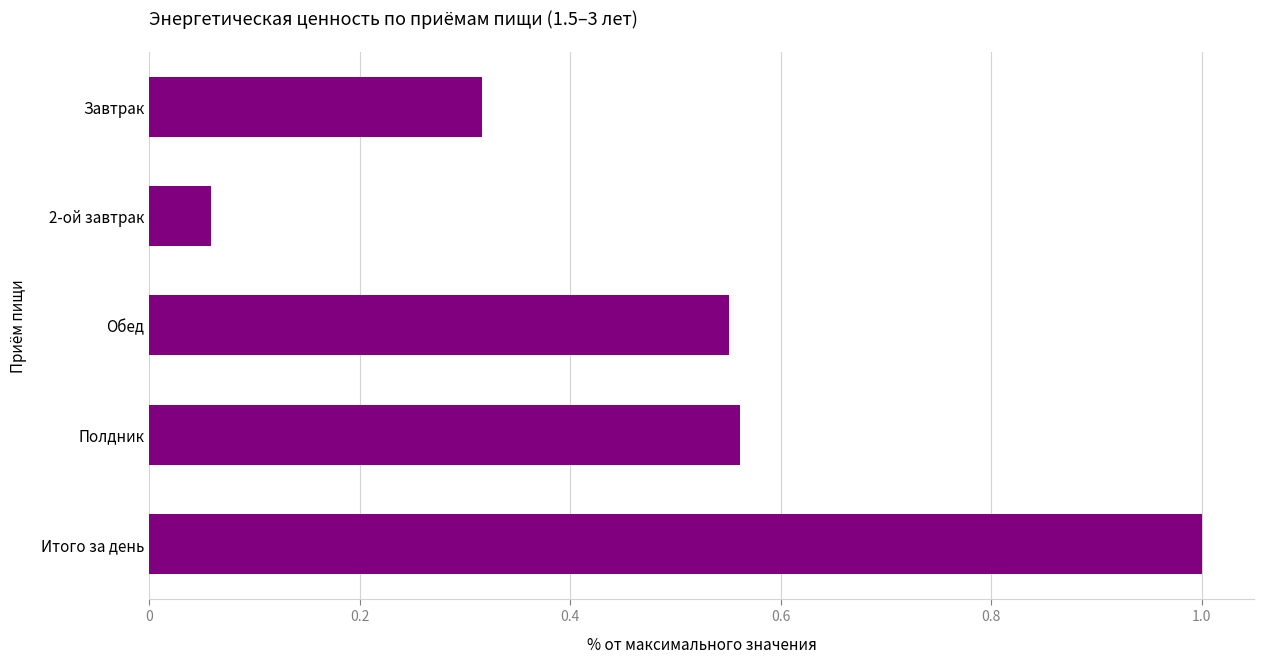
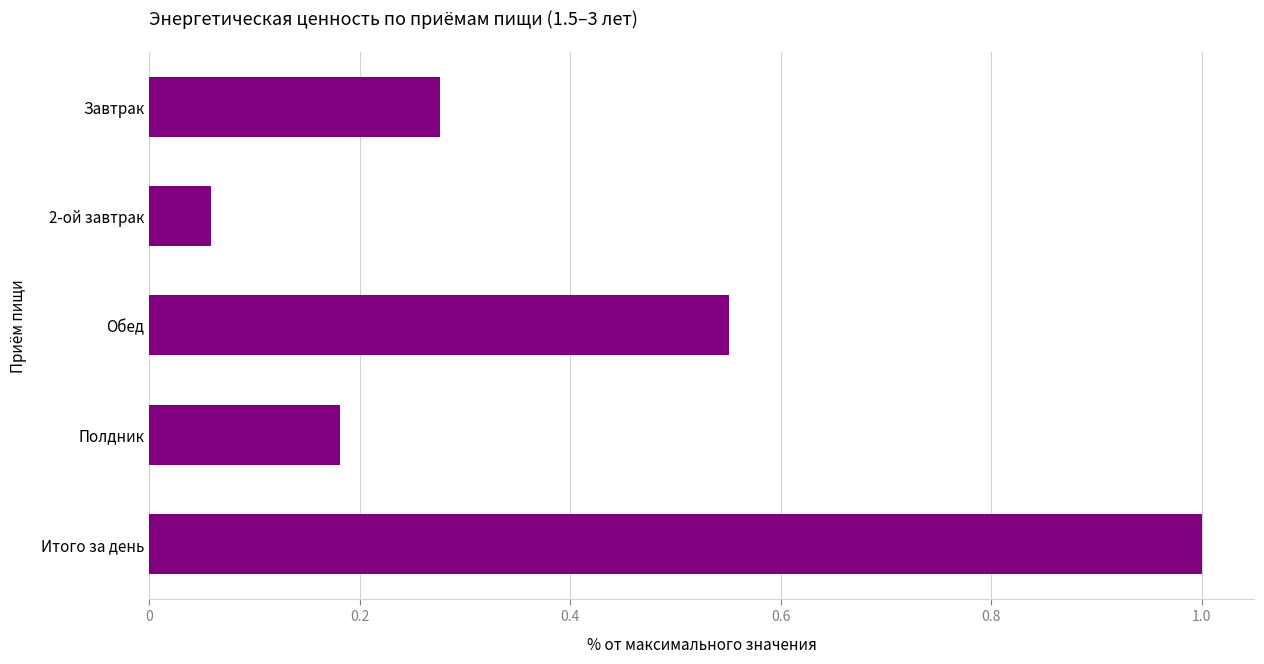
  {
-   "Завтрак": 0.316,
+   "Завтрак": 0.276,
    "2-ой завтрак": 0.059,
    "Обед": 0.551,
-   "Полдник": 0.562,
+   "Полдник": 0.181,
    "Итого за день": 1.000
  }
